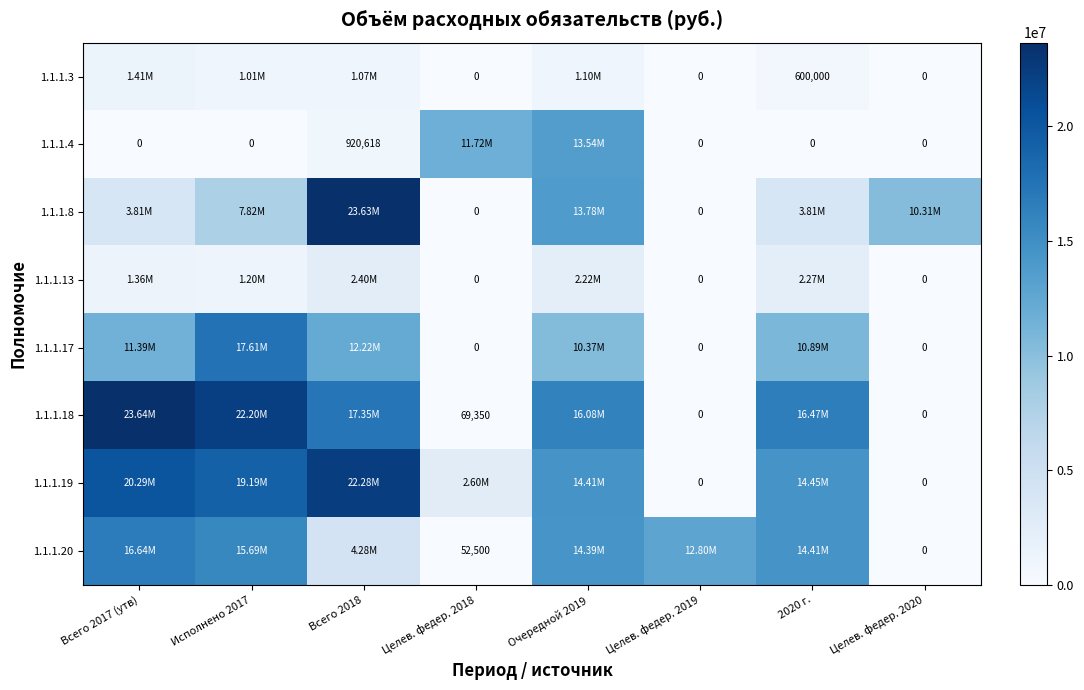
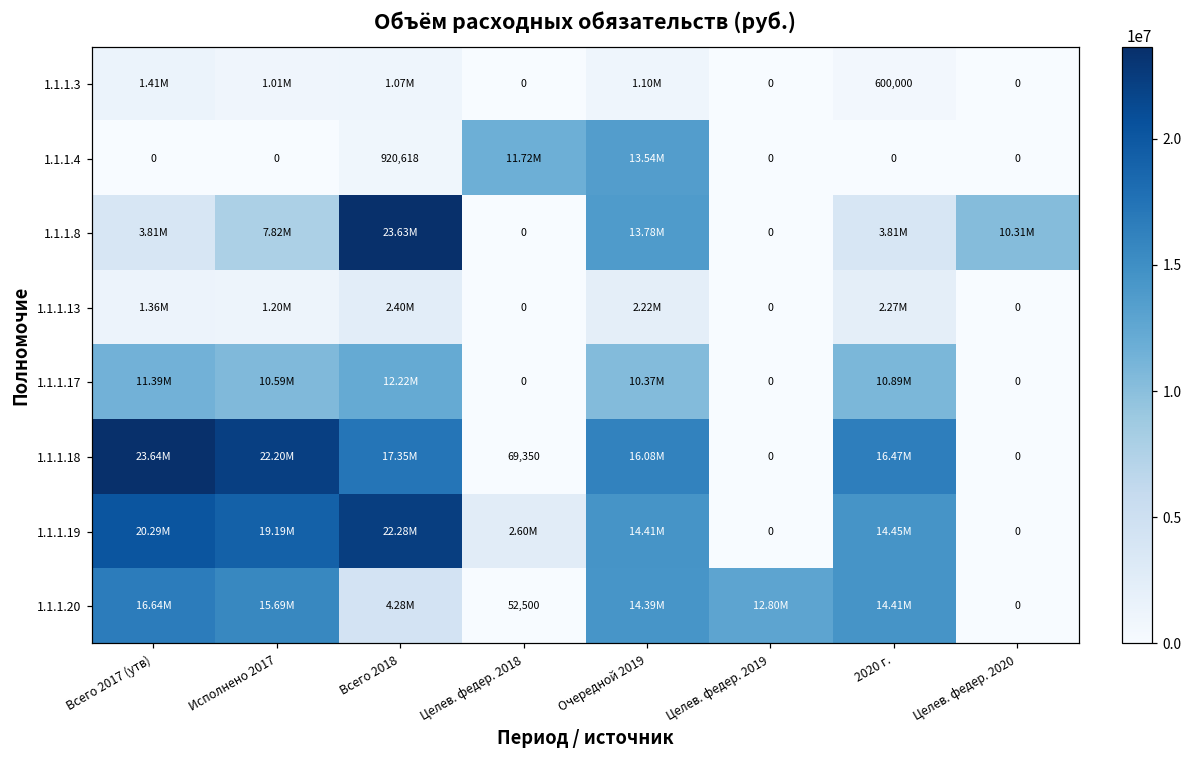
  {
    "1.1.1.3": {
      "Всего 2017 (утв)": "1.41M",
      "Исполнено 2017": "1.01M",
      "Всего 2018": "1.07M",
      "Целев. федер. 2018": "0",
      "Очередной 2019": "1.10M",
      "Целев. федер. 2019": "0",
      "2020 г.": "600,000",
      "Целев. федер. 2020": "0"
    },
    "1.1.1.4": {
      "Всего 2017 (утв)": "0",
      "Исполнено 2017": "0",
      "Всего 2018": "920,618",
      "Целев. федер. 2018": "11.72M",
      "Очередной 2019": "13.54M",
      "Целев. федер. 2019": "0",
      "2020 г.": "0",
      "Целев. федер. 2020": "0"
    },
    "1.1.1.8": {
      "Всего 2017 (утв)": "3.81M",
      "Исполнено 2017": "7.82M",
      "Всего 2018": "23.63M",
      "Целев. федер. 2018": "0",
      "Очередной 2019": "13.78M",
      "Целев. федер. 2019": "0",
      "2020 г.": "3.81M",
      "Целев. федер. 2020": "10.31M"
    },
    "1.1.1.13": {
      "Всего 2017 (утв)": "1.36M",
      "Исполнено 2017": "1.20M",
      "Всего 2018": "2.40M",
      "Целев. федер. 2018": "0",
      "Очередной 2019": "2.22M",
      "Целев. федер. 2019": "0",
      "2020 г.": "2.27M",
      "Целев. федер. 2020": "0"
    },
    "1.1.1.17": {
      "Всего 2017 (утв)": "11.39M",
-     "Исполнено 2017": "17.61M",
+     "Исполнено 2017": "10.59M",
      "Всего 2018": "12.22M",
      "Целев. федер. 2018": "0",
      "Очередной 2019": "10.37M",
      "Целев. федер. 2019": "0",
      "2020 г.": "10.89M",
      "Целев. федер. 2020": "0"
    },
    "1.1.1.18": {
      "Всего 2017 (утв)": "23.64M",
      "Исполнено 2017": "22.20M",
      "Всего 2018": "17.35M",
      "Целев. федер. 2018": "69,350",
      "Очередной 2019": "16.08M",
      "Целев. федер. 2019": "0",
      "2020 г.": "16.47M",
      "Целев. федер. 2020": "0"
    },
    "1.1.1.19": {
      "Всего 2017 (утв)": "20.29M",
      "Исполнено 2017": "19.19M",
      "Всего 2018": "22.28M",
      "Целев. федер. 2018": "2.60M",
      "Очередной 2019": "14.41M",
      "Целев. федер. 2019": "0",
      "2020 г.": "14.45M",
      "Целев. федер. 2020": "0"
    },
    "1.1.1.20": {
      "Всего 2017 (утв)": "16.64M",
      "Исполнено 2017": "15.69M",
      "Всего 2018": "4.28M",
      "Целев. федер. 2018": "52,500",
      "Очередной 2019": "14.39M",
      "Целев. федер. 2019": "12.80M",
      "2020 г.": "14.41M",
      "Целев. федер. 2020": "0"
    }
  }
